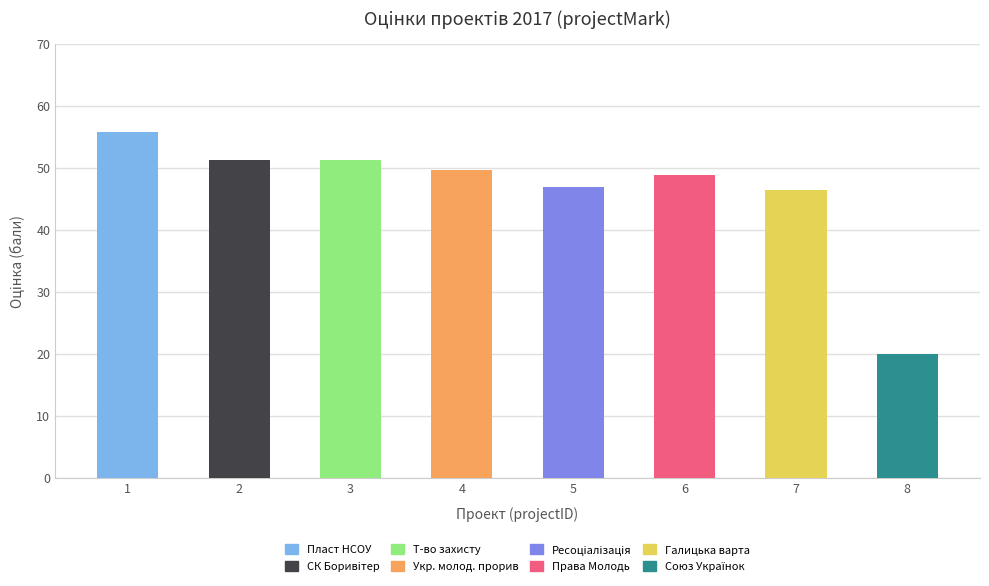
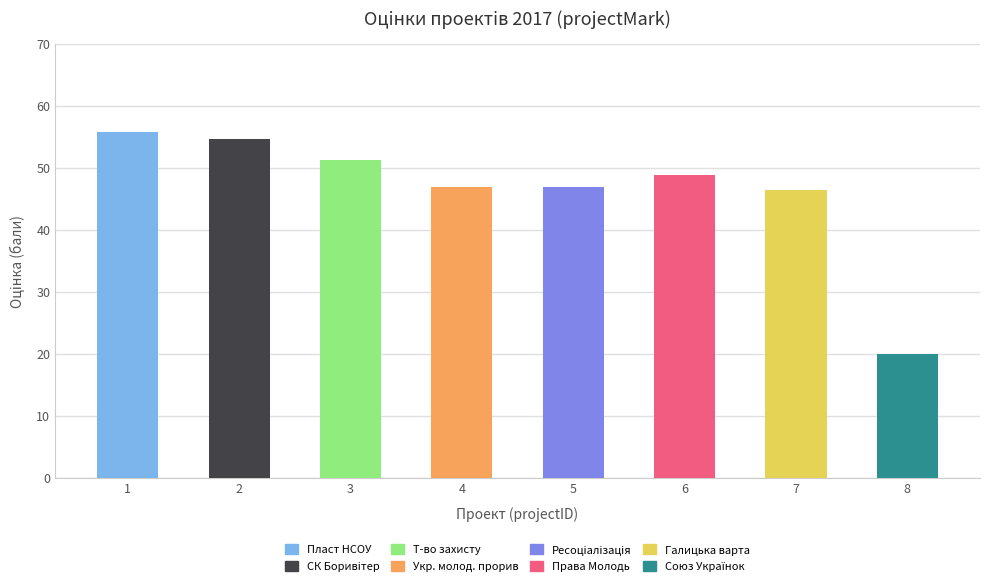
  {
    "1": 56,
-   "2": 51,
+   "2": 55,
    "3": 51,
-   "4": 50,
+   "4": 47,
    "5": 47,
    "6": 49,
    "7": 46,
    "8": 20
  }
